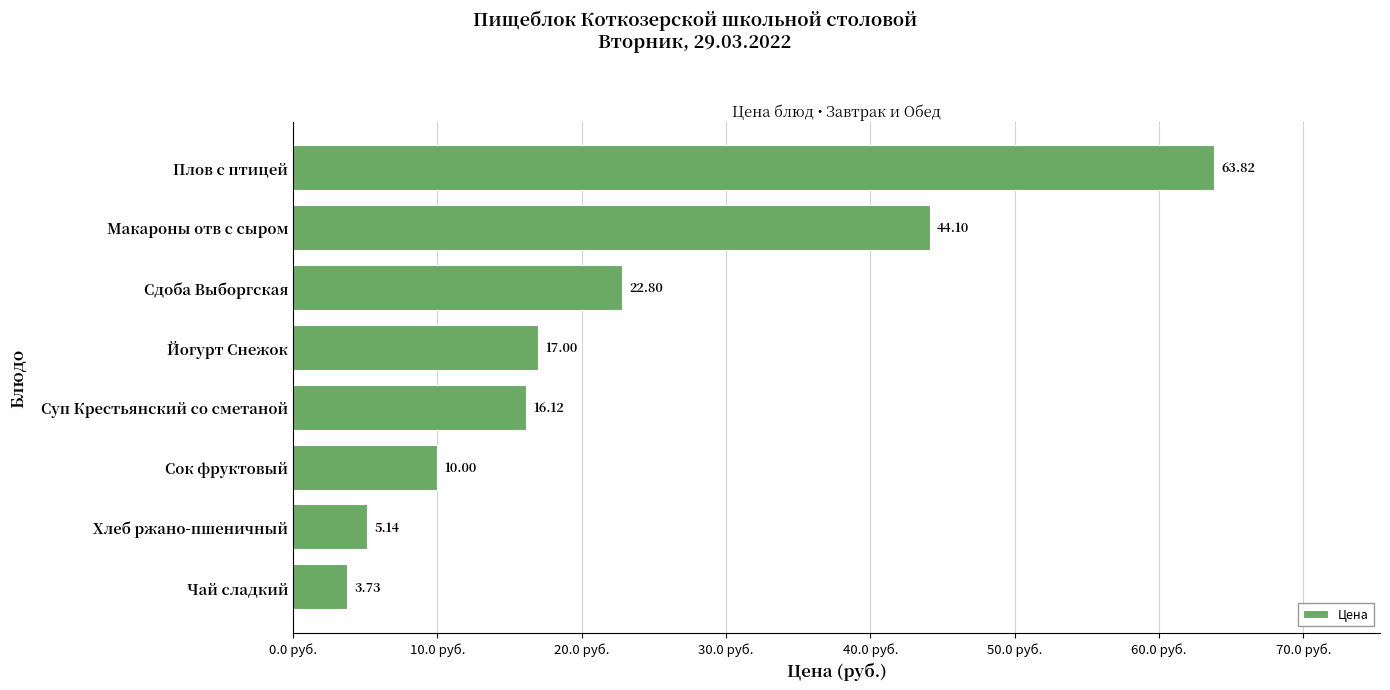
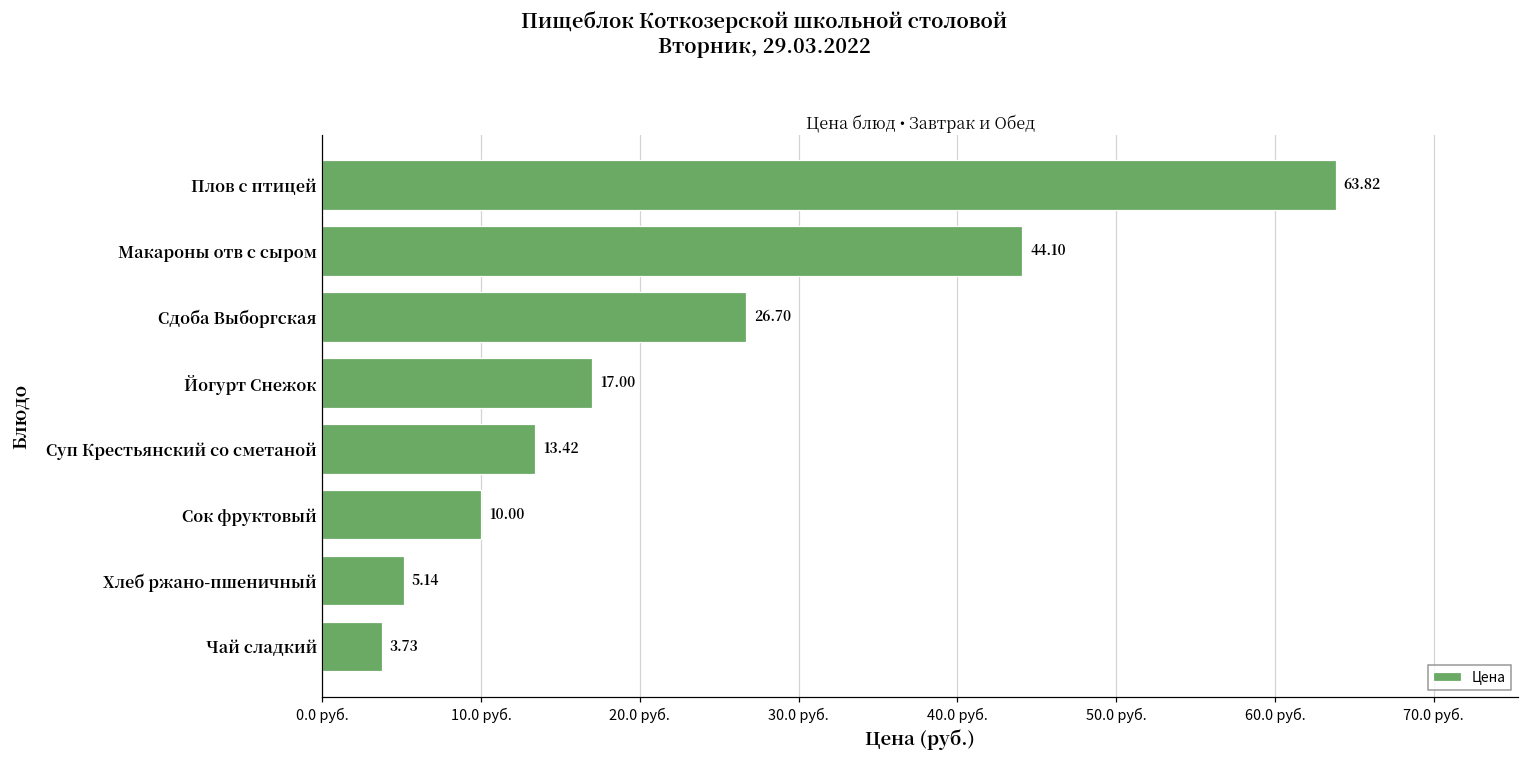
  {
    "Плов с птицей": 63.82,
    "Макароны отв с сыром": 44.10,
-   "Сдоба Выборгская": 22.80,
+   "Сдоба Выборгская": 26.70,
    "Йогурт Снежок": 17.00,
-   "Суп Крестьянский со сметаной": 16.12,
+   "Суп Крестьянский со сметаной": 13.42,
    "Сок фруктовый": 10.00,
    "Хлеб ржано-пшеничный": 5.14,
    "Чай сладкий": 3.73
  }
